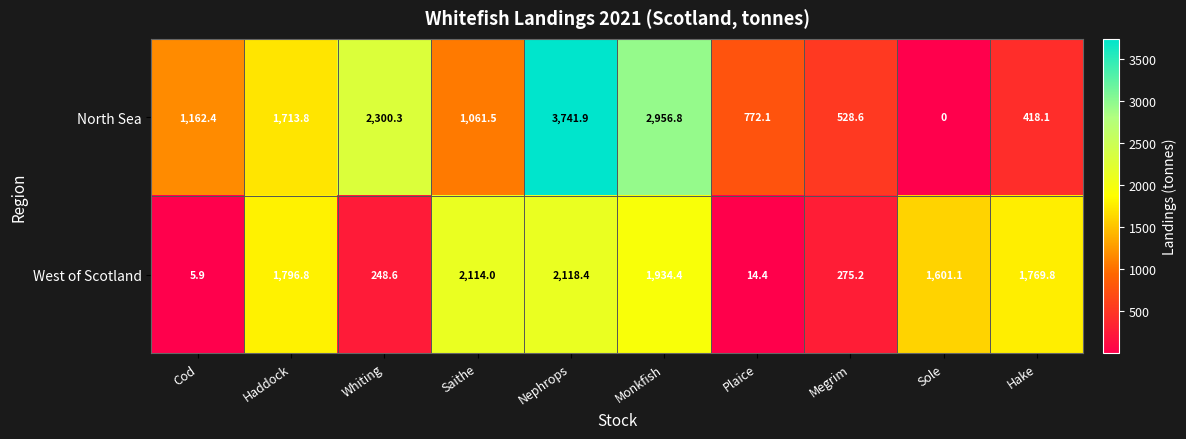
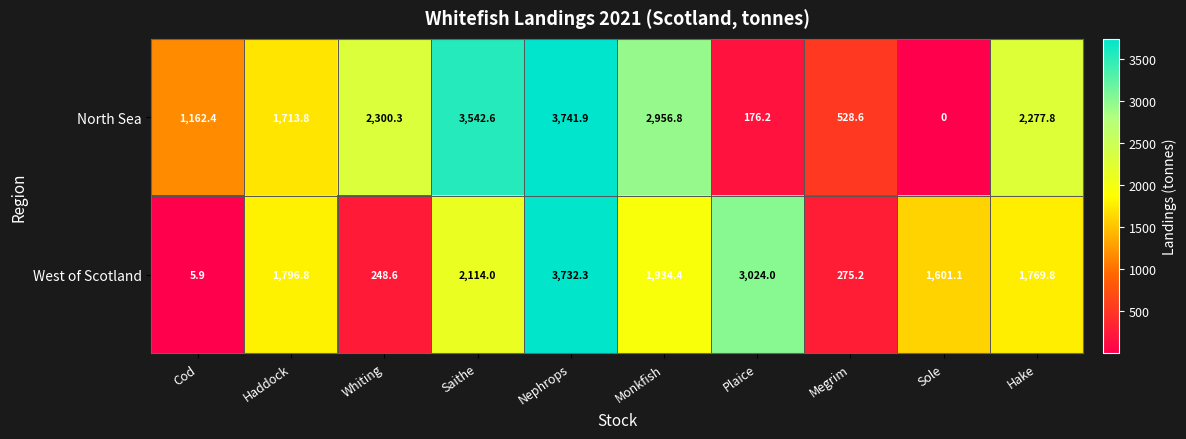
  {
    "North Sea": {
      "Cod": "1,162.4",
      "Haddock": "1,713.8",
      "Whiting": "2,300.3",
-     "Saithe": "1,061.5",
+     "Saithe": "3,542.6",
      "Nephrops": "3,741.9",
      "Monkfish": "2,956.8",
-     "Plaice": "772.1",
+     "Plaice": "176.2",
      "Megrim": "528.6",
      "Sole": "0",
-     "Hake": "418.1"
+     "Hake": "2,277.8"
    },
    "West of Scotland": {
      "Cod": "5.9",
      "Haddock": "1,796.8",
      "Whiting": "248.6",
      "Saithe": "2,114.0",
-     "Nephrops": "2,118.4",
+     "Nephrops": "3,732.3",
      "Monkfish": "1,934.4",
-     "Plaice": "14.4",
+     "Plaice": "3,024.0",
      "Megrim": "275.2",
      "Sole": "1,601.1",
      "Hake": "1,769.8"
    }
  }
